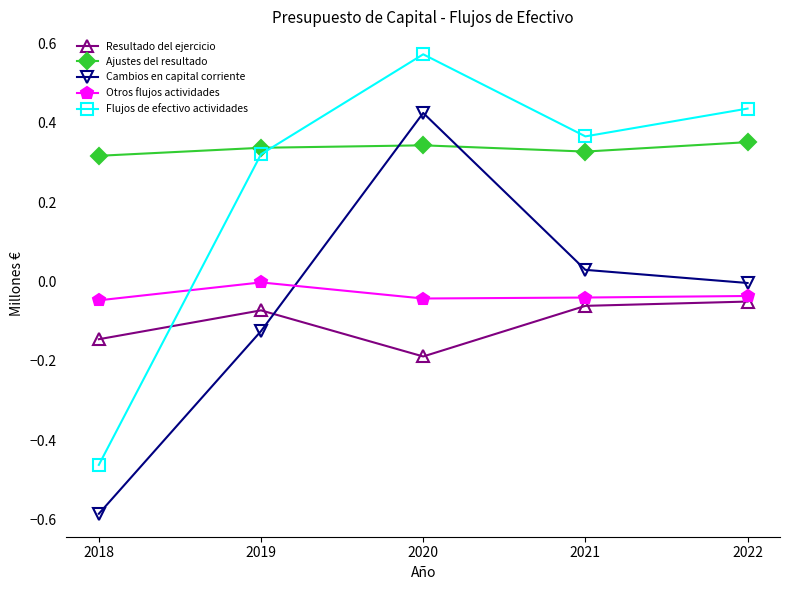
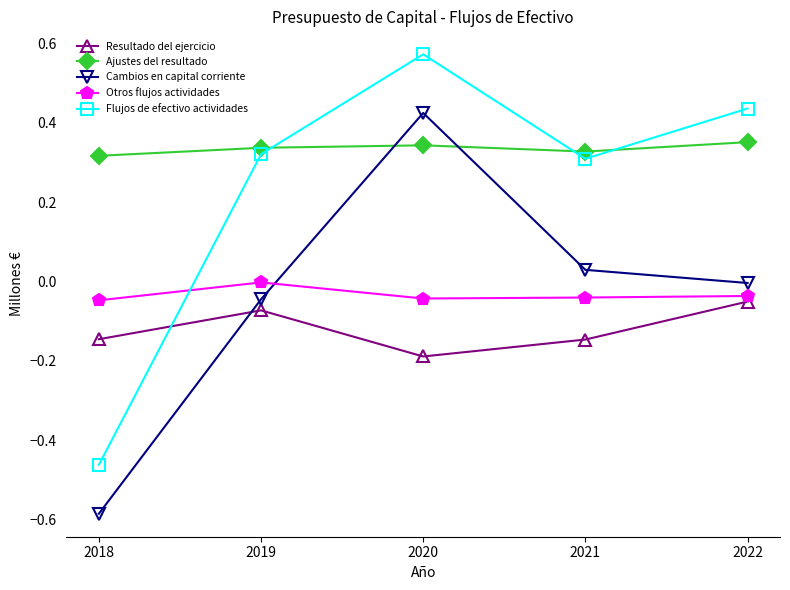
  {
    "Resultado del ejercicio": {
      "2018": -0.15,
      "2019": -0.07,
      "2020": -0.19,
-     "2021": -0.06,
+     "2021": -0.15,
      "2022": -0.05
    },
    "Ajustes del resultado": {
      "2018": 0.32,
      "2019": 0.34,
      "2020": 0.34,
      "2021": 0.33,
      "2022": 0.35
    },
    "Cambios en capital corriente": {
      "2018": -0.59,
-     "2019": -0.13,
+     "2019": -0.05,
      "2020": 0.42,
      "2021": 0.03,
      "2022": 0.00
    },
    "Otros flujos actividades": {
      "2018": -0.05,
      "2019": 0.00,
      "2020": -0.04,
      "2021": -0.04,
      "2022": -0.04
    },
    "Flujos de efectivo actividades": {
      "2018": -0.46,
      "2019": 0.32,
      "2020": 0.57,
-     "2021": 0.37,
+     "2021": 0.31,
      "2022": 0.44
    }
  }
